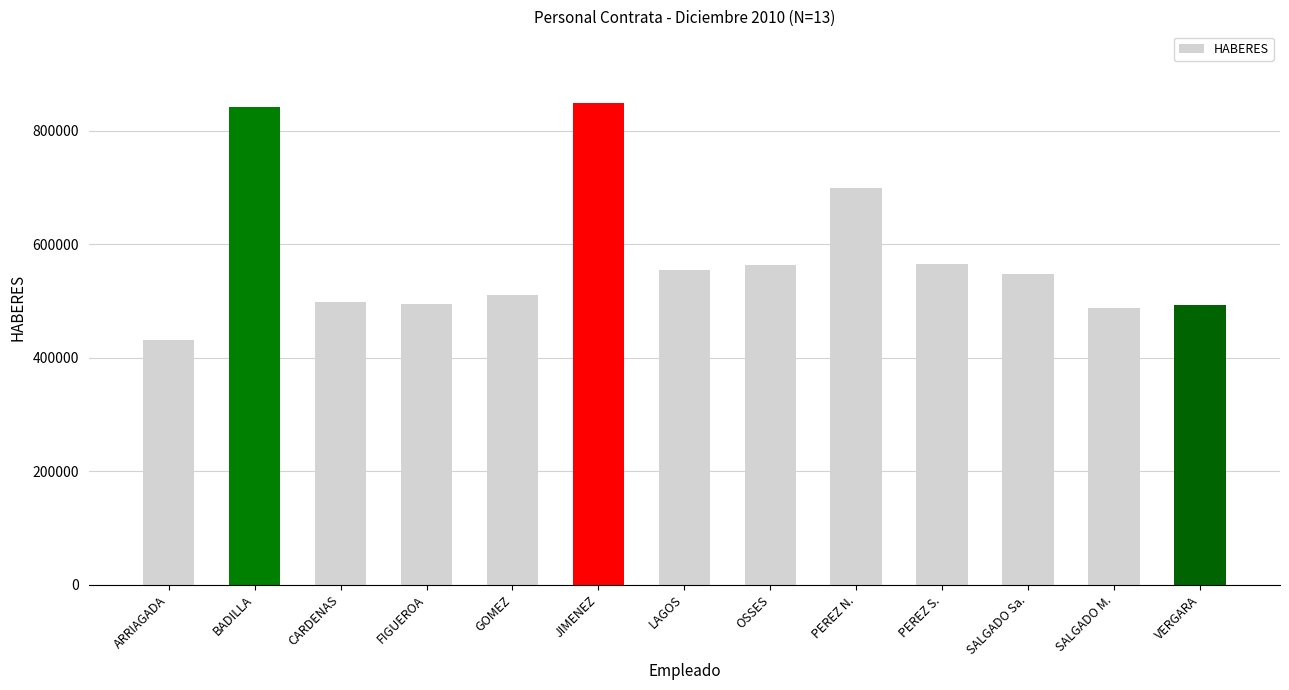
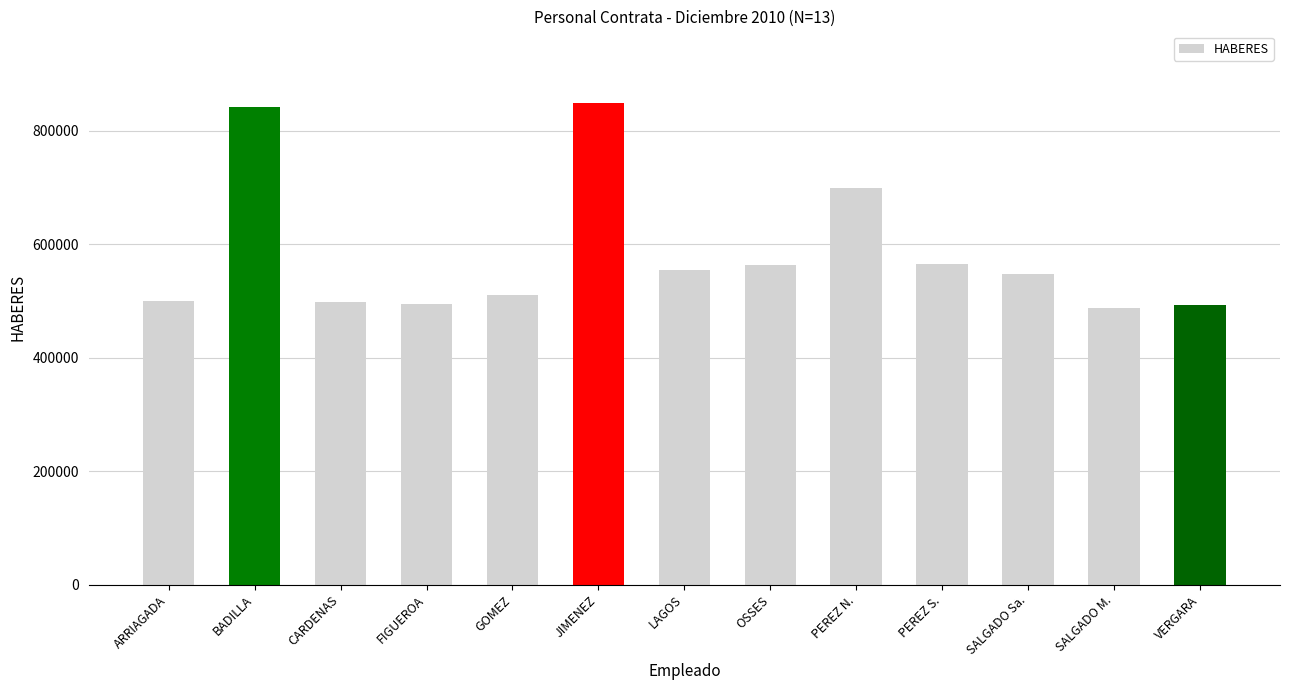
  {
-   "ARRIAGADA": 430000,
+   "ARRIAGADA": 500000,
    "BADILLA": 840000,
    "CARDENAS": 500000,
    "FIGUEROA": 490000,
    "GOMEZ": 510000,
    "JIMENEZ": 850000,
    "LAGOS": 550000,
    "OSSES": 560000,
    "PEREZ N.": 700000,
    "PEREZ S.": 560000,
    "SALGADO Sa.": 550000,
    "SALGADO M.": 490000,
    "VERGARA": 490000
  }
